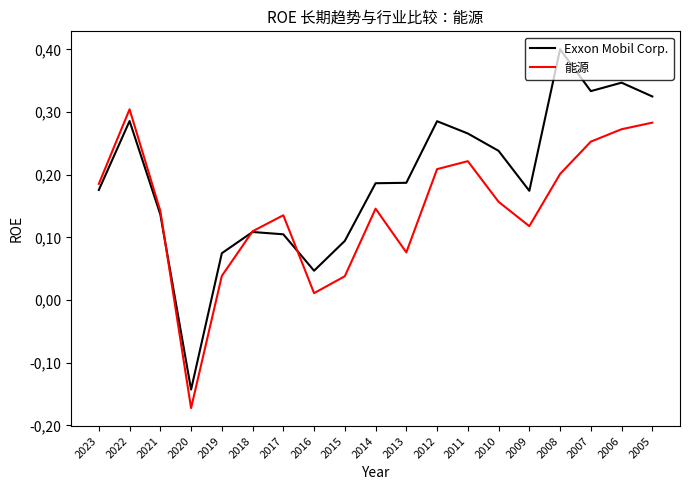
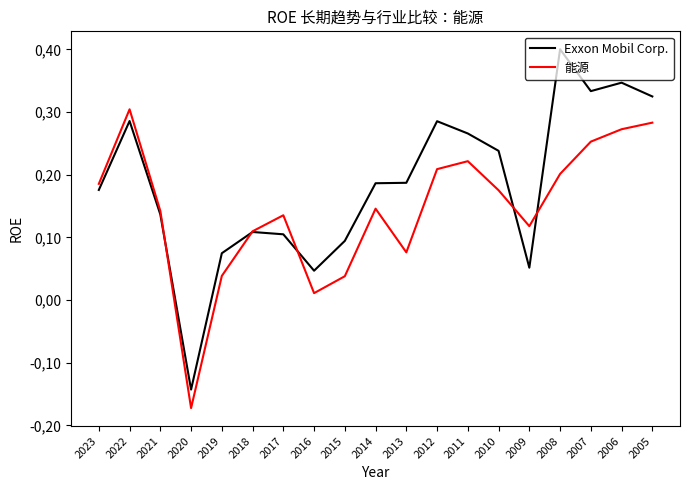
  {
    "Exxon Mobil Corp.": {
      "2023": 18,
      "2022": 29,
      "2021": 14,
      "2020": -14,
      "2019": 7,
      "2017": 11,
      "2016": 5,
      "2015": 9,
      "2014": 19,
      "2013": 19,
      "2012": 29,
      "2011": 27,
      "2010": 24,
-     "2009": 17,
+     "2009": 5,
      "2007": 33,
      "2006": 35,
      "2005": 33
    },
    "能源": {
      "2023": 19,
      "2022": 30,
      "2021": 14,
      "2020": -17,
      "2019": 4,
      "2017": 14,
      "2016": 1,
      "2015": 4,
      "2014": 15,
      "2013": 8,
      "2012": 21,
      "2011": 22,
-     "2010": 16,
+     "2010": 18,
      "2009": 12,
      "2008": 20,
      "2007": 25,
      "2006": 27,
      "2005": 28
    }
  }
